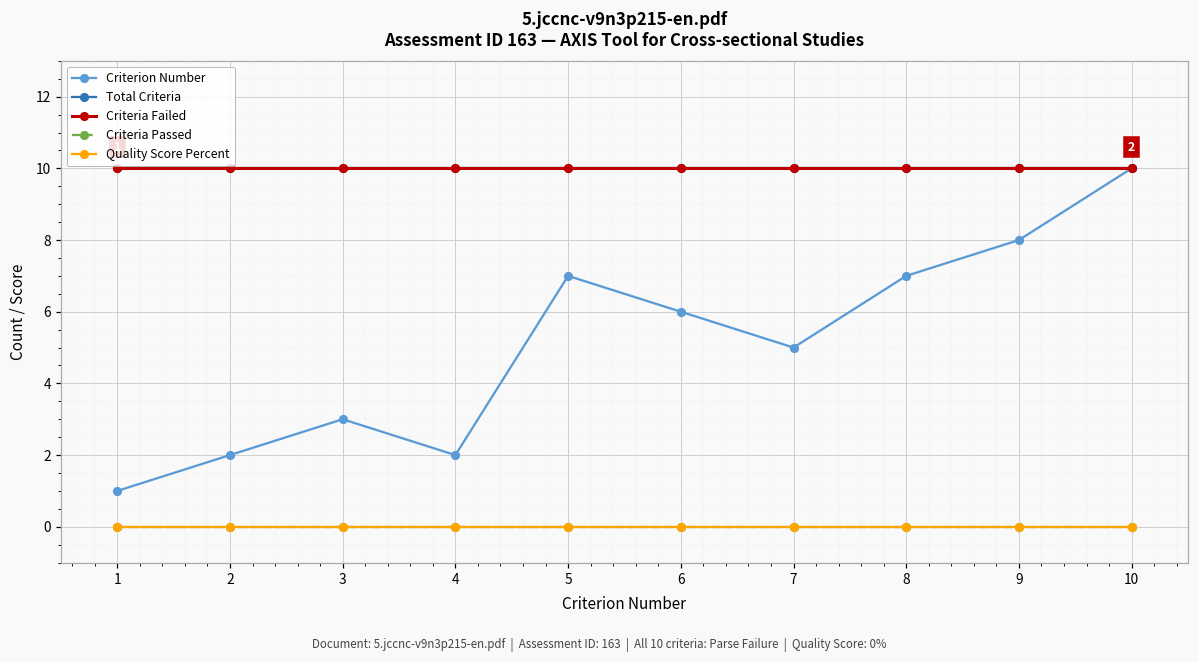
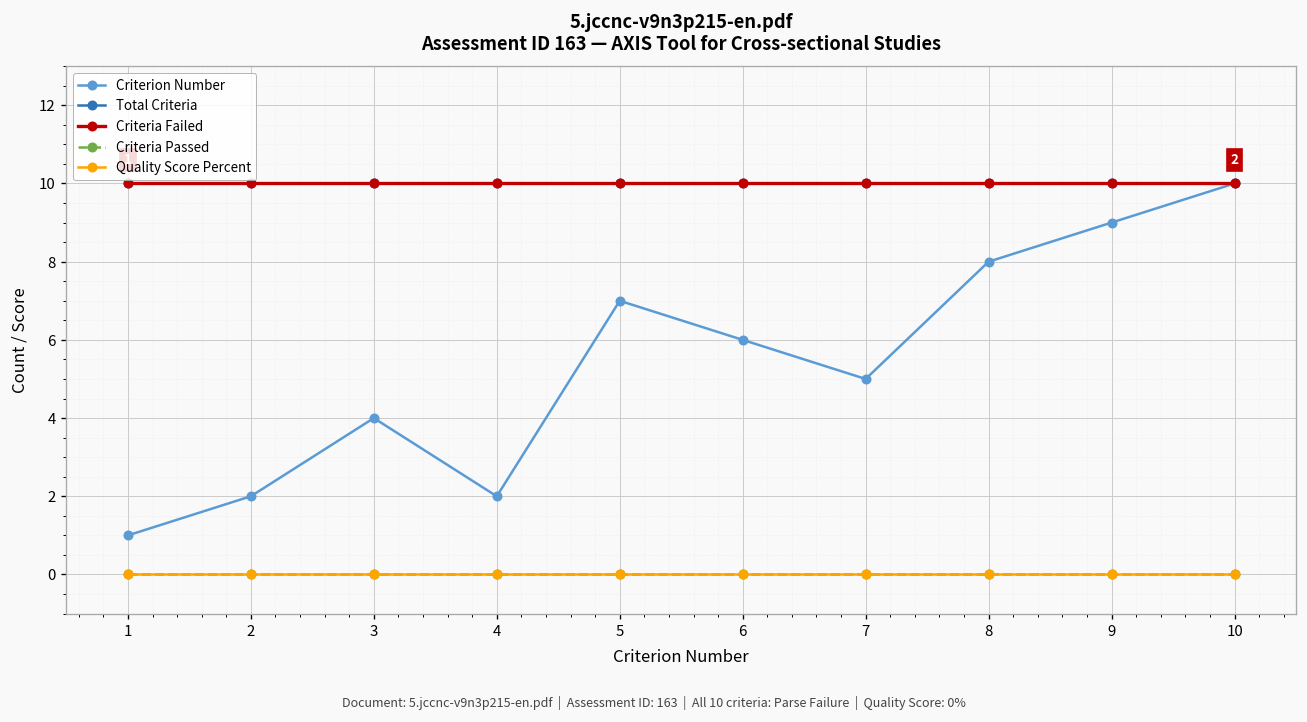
  {
    "Criterion Number": {
      "1": 1,
      "2": 2,
-     "3": 3,
+     "3": 4,
      "4": 2,
      "5": 7,
      "6": 6,
      "7": 5,
-     "8": 7,
-     "9": 8
+     "8": 8,
+     "9": 9
    },
    "Criteria Failed": {
      "1": 10,
      "2": 10,
      "3": 10,
      "4": 10,
      "5": 10,
      "6": 10,
      "7": 10,
      "8": 10,
      "9": 10
    },
    "Quality Score Percent": {
      "1": 0,
      "2": 0,
      "3": 0,
      "4": 0,
      "5": 0,
      "6": 0,
      "7": 0,
      "8": 0,
      "9": 0,
      "10": 0
    }
  }
